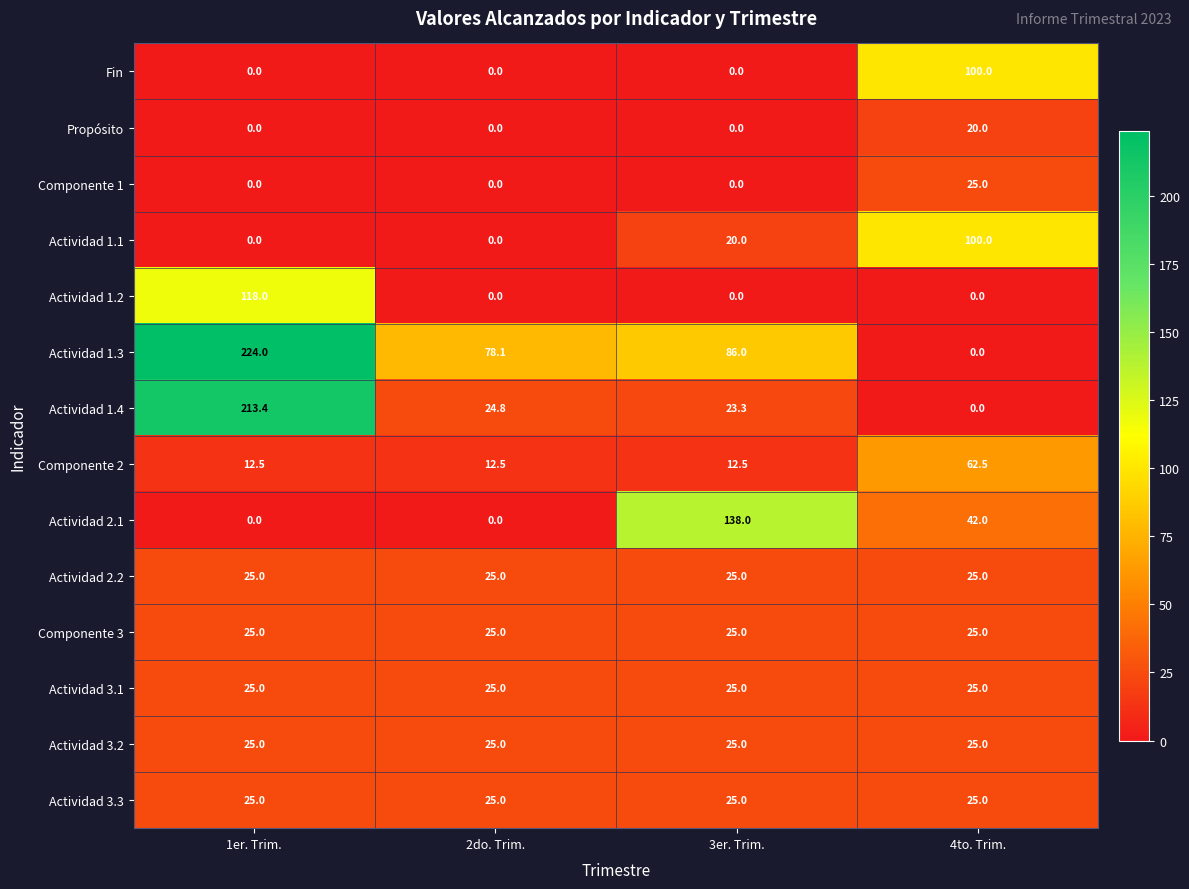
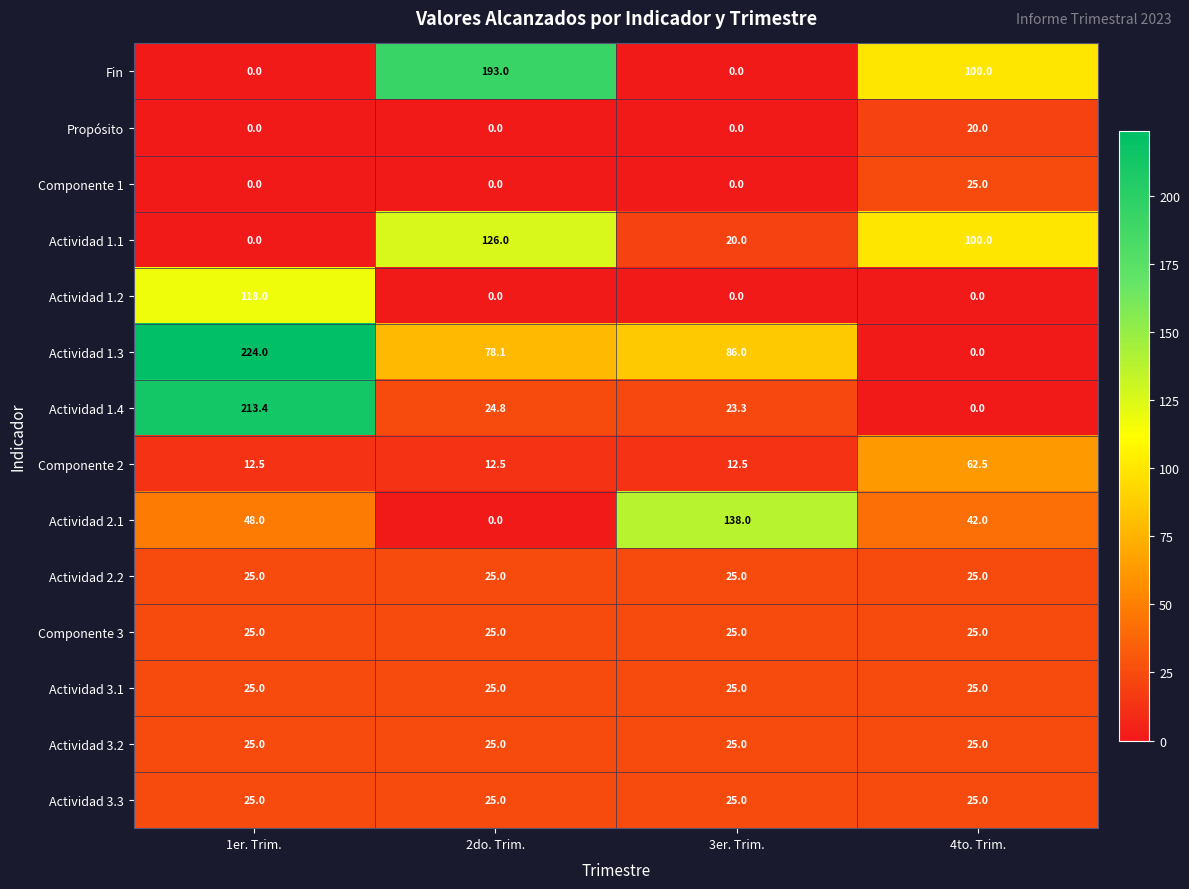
  {
    "Fin": {
      "1er. Trim.": 0.0,
-     "2do. Trim.": 0.0,
+     "2do. Trim.": 193.0,
      "3er. Trim.": 0.0,
      "4to. Trim.": 100.0
    },
    "Propósito": {
      "1er. Trim.": 0.0,
      "2do. Trim.": 0.0,
      "3er. Trim.": 0.0,
      "4to. Trim.": 20.0
    },
    "Componente 1": {
      "1er. Trim.": 0.0,
      "2do. Trim.": 0.0,
      "3er. Trim.": 0.0,
      "4to. Trim.": 25.0
    },
    "Actividad 1.1": {
      "1er. Trim.": 0.0,
-     "2do. Trim.": 0.0,
+     "2do. Trim.": 126.0,
      "3er. Trim.": 20.0,
      "4to. Trim.": 100.0
    },
    "Actividad 1.2": {
      "1er. Trim.": 118.0,
      "2do. Trim.": 0.0,
      "3er. Trim.": 0.0,
      "4to. Trim.": 0.0
    },
    "Actividad 1.3": {
      "1er. Trim.": 224.0,
      "2do. Trim.": 78.1,
      "3er. Trim.": 86.0,
      "4to. Trim.": 0.0
    },
    "Actividad 1.4": {
      "1er. Trim.": 213.4,
      "2do. Trim.": 24.8,
      "3er. Trim.": 23.3,
      "4to. Trim.": 0.0
    },
    "Componente 2": {
      "1er. Trim.": 12.5,
      "2do. Trim.": 12.5,
      "3er. Trim.": 12.5,
      "4to. Trim.": 62.5
    },
    "Actividad 2.1": {
-     "1er. Trim.": 0.0,
+     "1er. Trim.": 48.0,
      "2do. Trim.": 0.0,
      "3er. Trim.": 138.0,
      "4to. Trim.": 42.0
    },
    "Actividad 2.2": {
      "1er. Trim.": 25.0,
      "2do. Trim.": 25.0,
      "3er. Trim.": 25.0,
      "4to. Trim.": 25.0
    },
    "Componente 3": {
      "1er. Trim.": 25.0,
      "2do. Trim.": 25.0,
      "3er. Trim.": 25.0,
      "4to. Trim.": 25.0
    },
    "Actividad 3.1": {
      "1er. Trim.": 25.0,
      "2do. Trim.": 25.0,
      "3er. Trim.": 25.0,
      "4to. Trim.": 25.0
    },
    "Actividad 3.2": {
      "1er. Trim.": 25.0,
      "2do. Trim.": 25.0,
      "3er. Trim.": 25.0,
      "4to. Trim.": 25.0
    },
    "Actividad 3.3": {
      "1er. Trim.": 25.0,
      "2do. Trim.": 25.0,
      "3er. Trim.": 25.0,
      "4to. Trim.": 25.0
    }
  }
